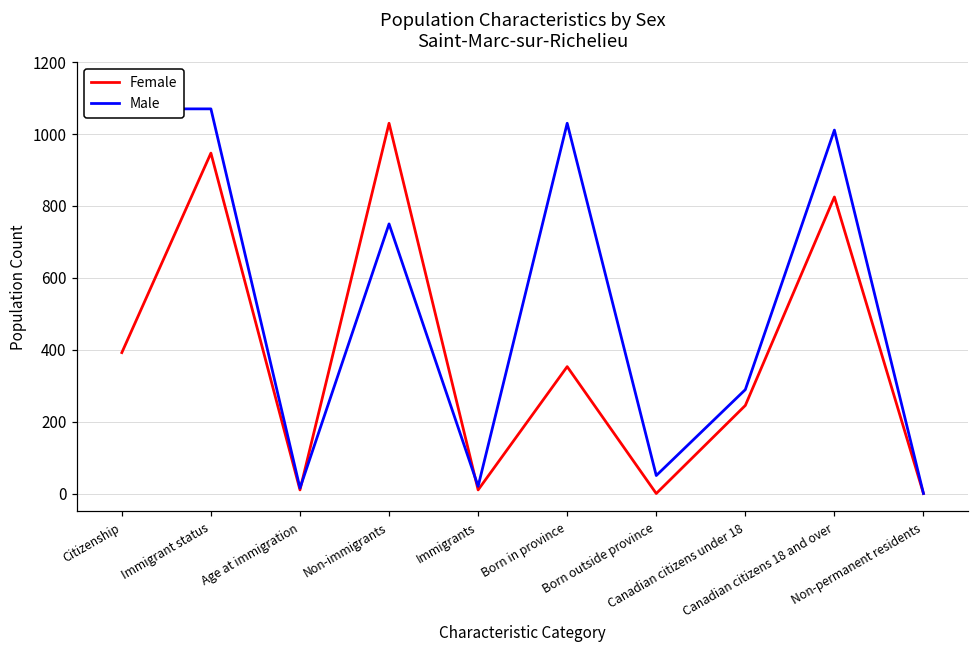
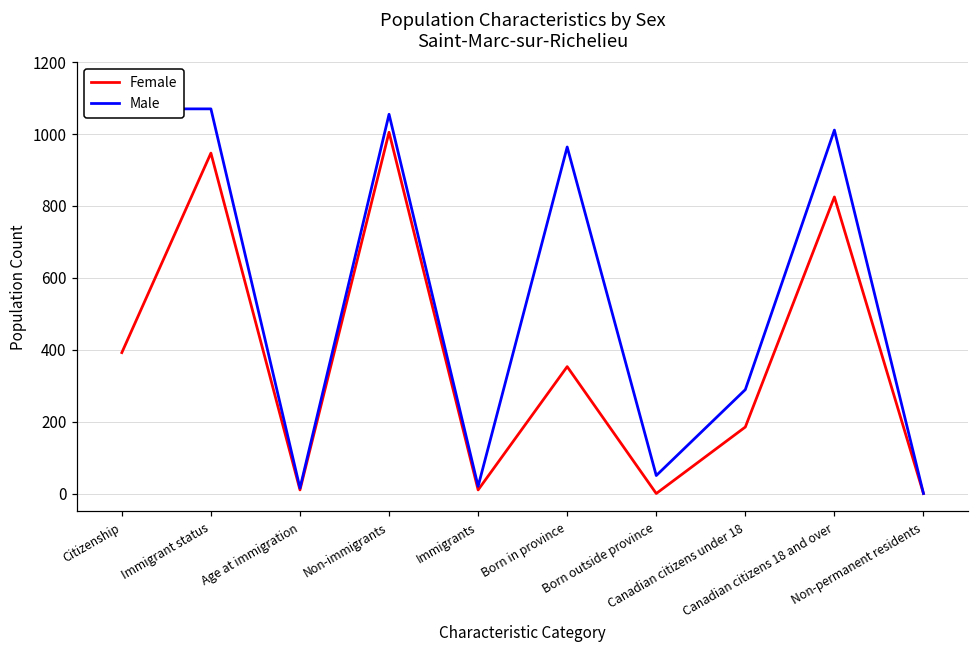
  {
    "Female": {
      "Citizenship": 390,
      "Immigrant status": 950,
-     "Non-immigrants": 1030,
+     "Non-immigrants": 1010,
      "Immigrants": 10,
      "Born in province": 350,
      "Born outside province": 0,
-     "Canadian citizens under 18": 250,
+     "Canadian citizens under 18": 190,
      "Canadian citizens 18 and over": 830
    },
    "Male": {
      "Immigrant status": 1070,
-     "Non-immigrants": 750,
+     "Non-immigrants": 1060,
      "Immigrants": 20,
-     "Born in province": 1030,
+     "Born in province": 960,
      "Born outside province": 50,
      "Canadian citizens under 18": 290,
      "Canadian citizens 18 and over": 1010
    }
  }
